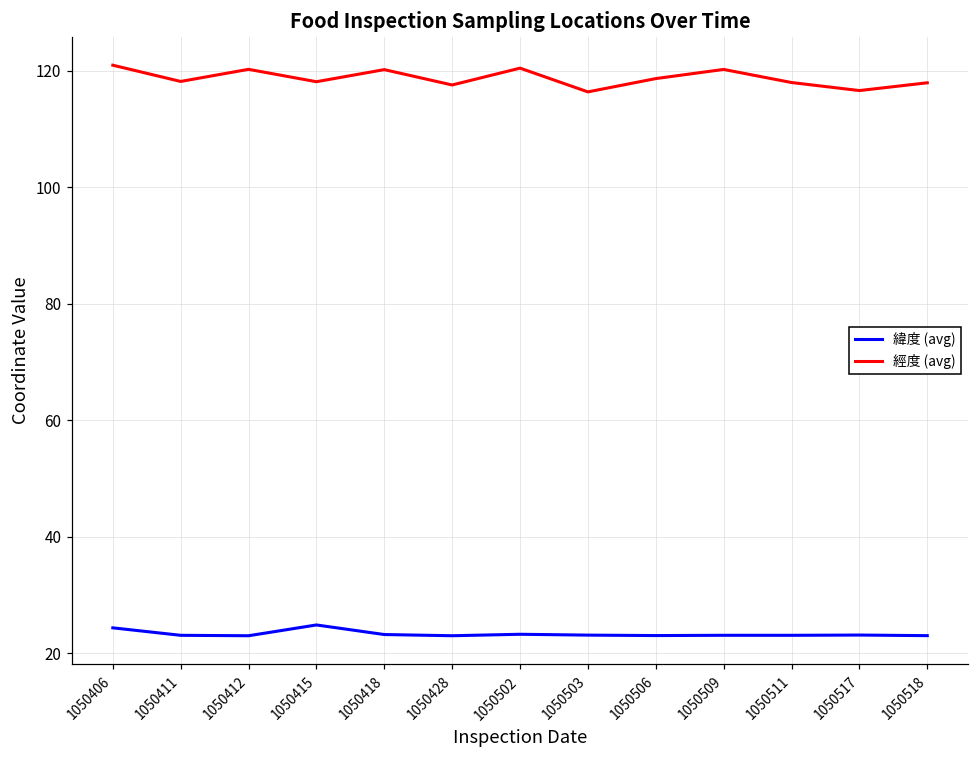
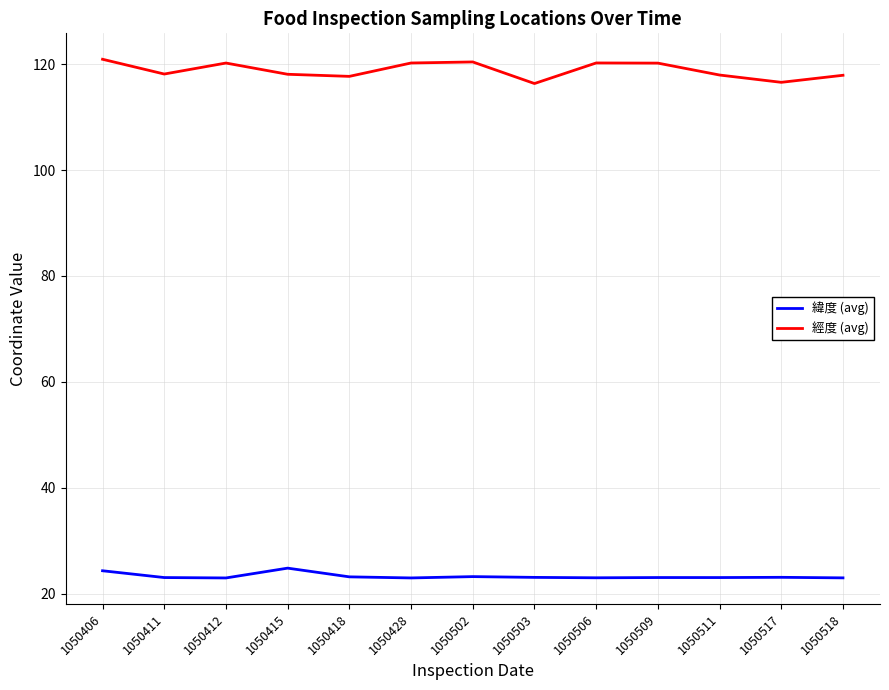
  {
    "緯度 (avg)": {
      "1050406": 24,
      "1050411": 23,
      "1050412": 23,
      "1050415": 25,
      "1050418": 23,
      "1050428": 23,
      "1050502": 23,
      "1050503": 23,
      "1050506": 23,
      "1050509": 23,
      "1050511": 23,
      "1050517": 23,
      "1050518": 23
    },
    "經度 (avg)": {
      "1050406": 121,
      "1050411": 118,
      "1050412": 120,
      "1050415": 118,
-     "1050418": 120,
-     "1050428": 118,
+     "1050418": 118,
+     "1050428": 120,
      "1050502": 120,
      "1050503": 116,
-     "1050506": 119,
+     "1050506": 120,
      "1050509": 120,
      "1050511": 118,
      "1050517": 117,
      "1050518": 118
    }
  }
